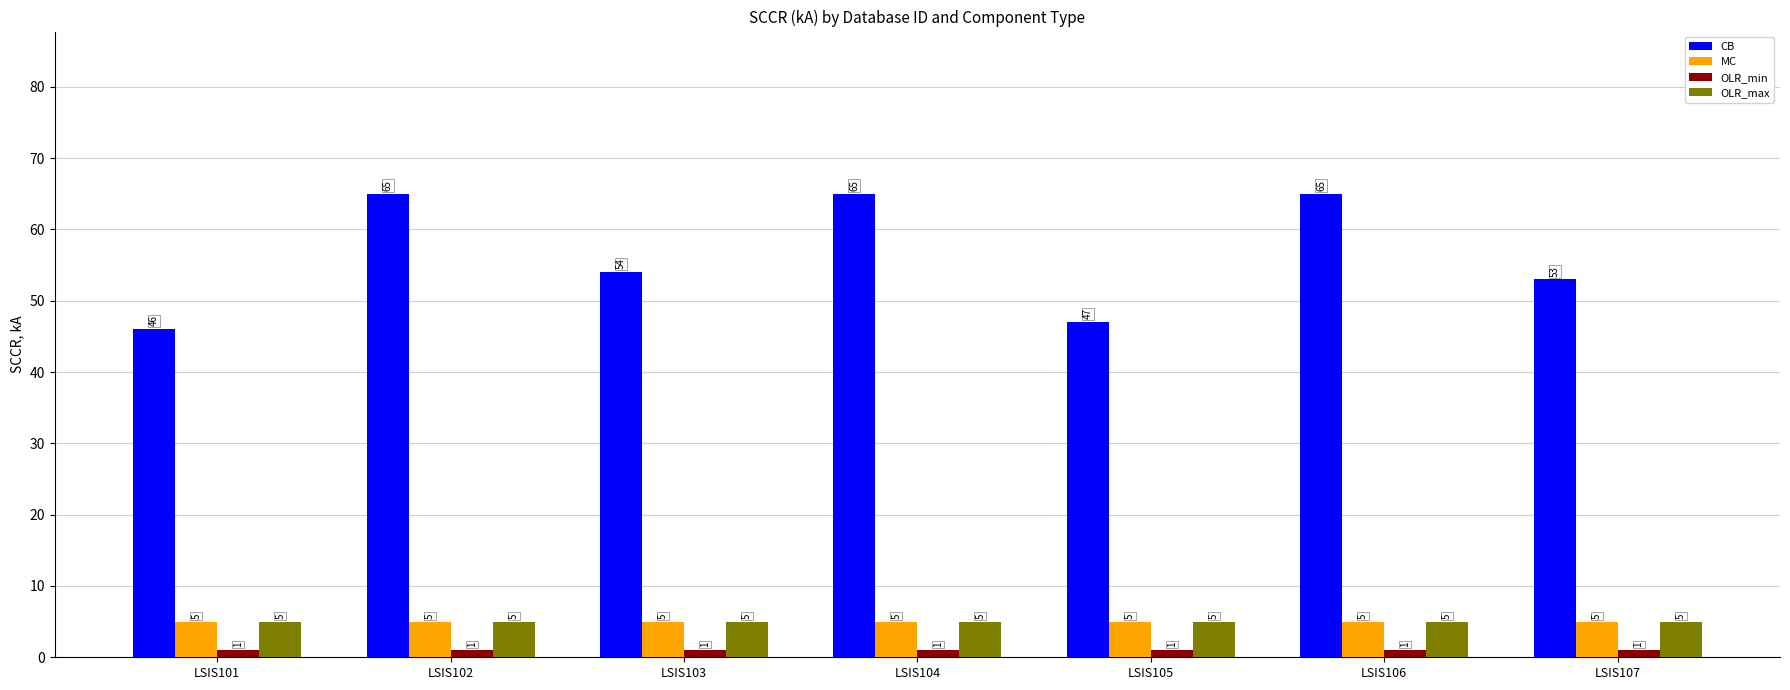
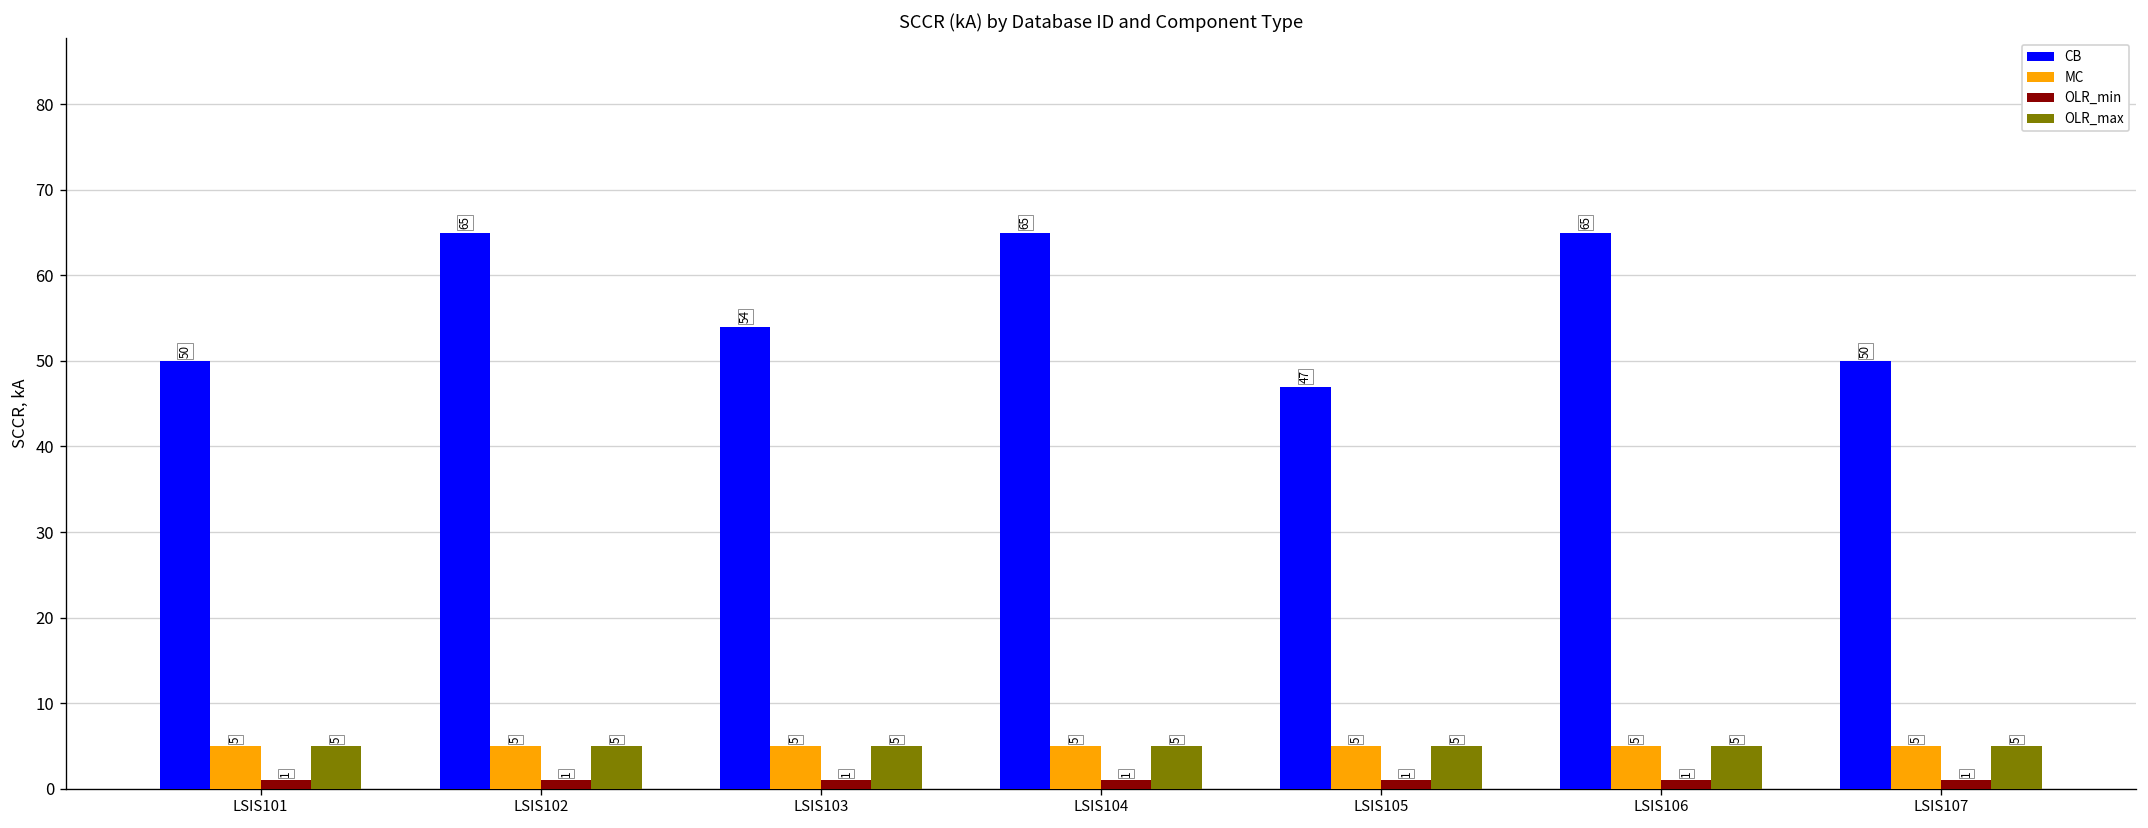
  {
    "CB": {
-     "LSIS101": 46,
-     "LSIS107": 53
+     "LSIS101": 50,
+     "LSIS107": 50
    }
  }
